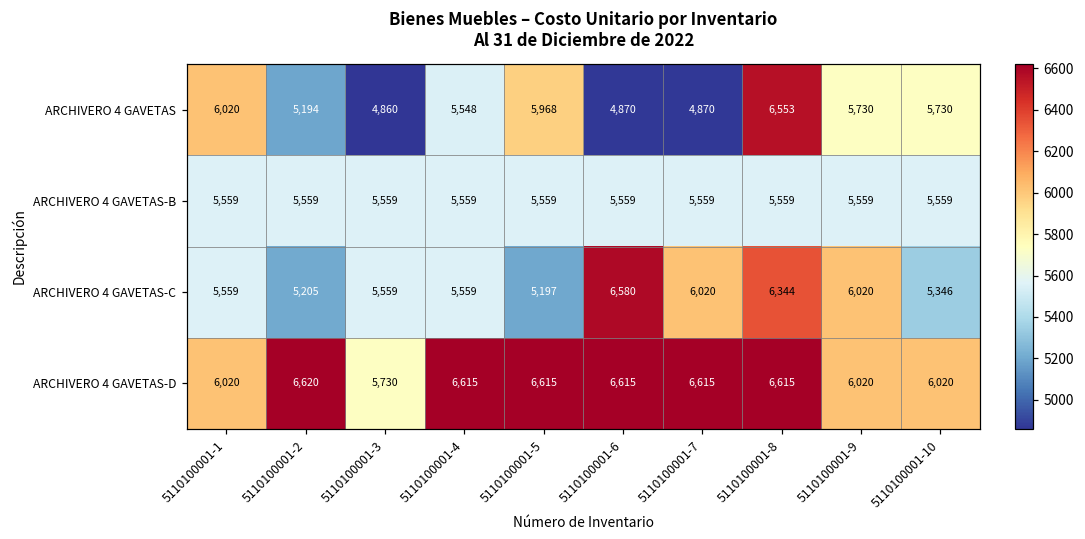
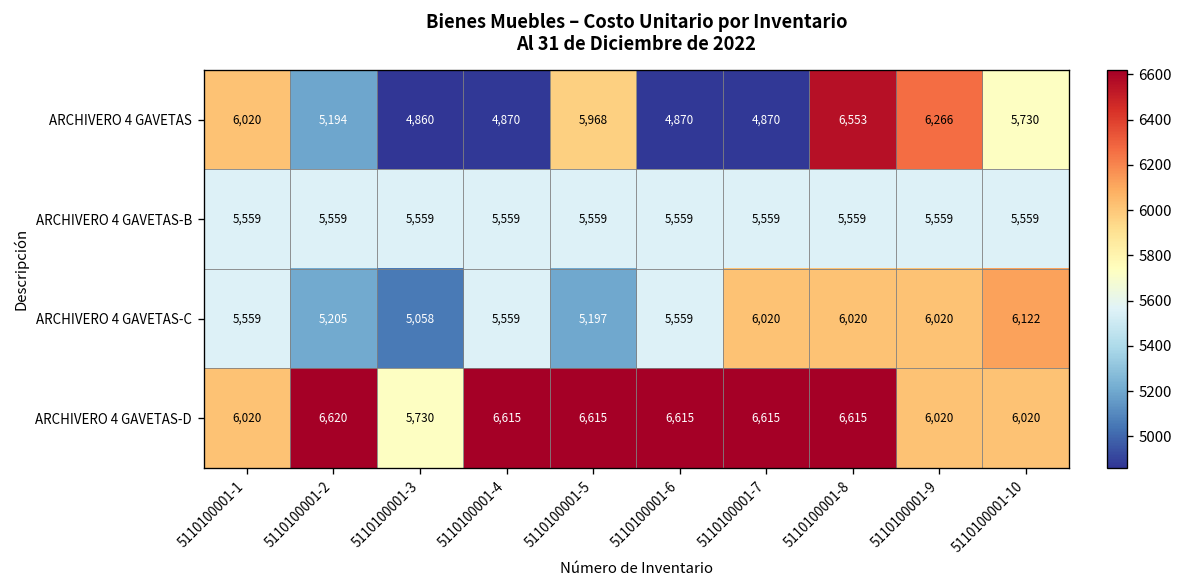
  {
    "ARCHIVERO 4 GAVETAS": {
      "5110100001-1": "6,020",
      "5110100001-2": "5,194",
      "5110100001-3": "4,860",
-     "5110100001-4": "5,548",
+     "5110100001-4": "4,870",
      "5110100001-5": "5,968",
      "5110100001-6": "4,870",
      "5110100001-7": "4,870",
      "5110100001-8": "6,553",
-     "5110100001-9": "5,730",
+     "5110100001-9": "6,266",
      "5110100001-10": "5,730"
    },
    "ARCHIVERO 4 GAVETAS-B": {
      "5110100001-1": "5,559",
      "5110100001-2": "5,559",
      "5110100001-3": "5,559",
      "5110100001-4": "5,559",
      "5110100001-5": "5,559",
      "5110100001-6": "5,559",
      "5110100001-7": "5,559",
      "5110100001-8": "5,559",
      "5110100001-9": "5,559",
      "5110100001-10": "5,559"
    },
    "ARCHIVERO 4 GAVETAS-C": {
      "5110100001-1": "5,559",
      "5110100001-2": "5,205",
-     "5110100001-3": "5,559",
+     "5110100001-3": "5,058",
      "5110100001-4": "5,559",
      "5110100001-5": "5,197",
-     "5110100001-6": "6,580",
+     "5110100001-6": "5,559",
      "5110100001-7": "6,020",
-     "5110100001-8": "6,344",
+     "5110100001-8": "6,020",
      "5110100001-9": "6,020",
-     "5110100001-10": "5,346"
+     "5110100001-10": "6,122"
    },
    "ARCHIVERO 4 GAVETAS-D": {
      "5110100001-1": "6,020",
      "5110100001-2": "6,620",
      "5110100001-3": "5,730",
      "5110100001-4": "6,615",
      "5110100001-5": "6,615",
      "5110100001-6": "6,615",
      "5110100001-7": "6,615",
      "5110100001-8": "6,615",
      "5110100001-9": "6,020",
      "5110100001-10": "6,020"
    }
  }
